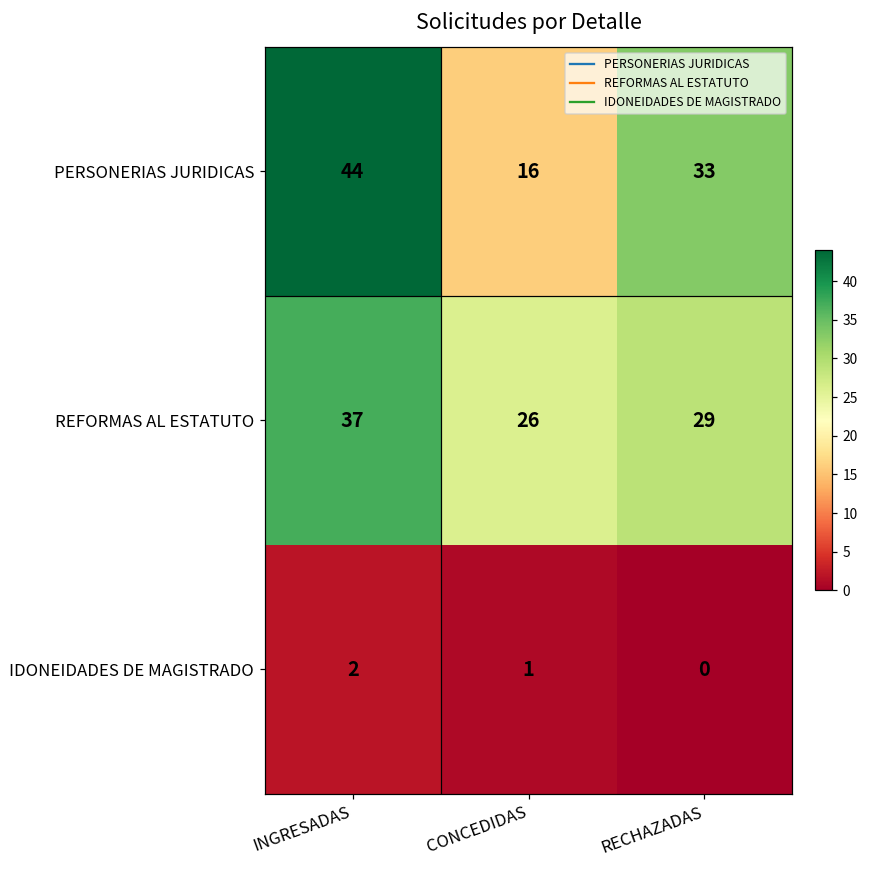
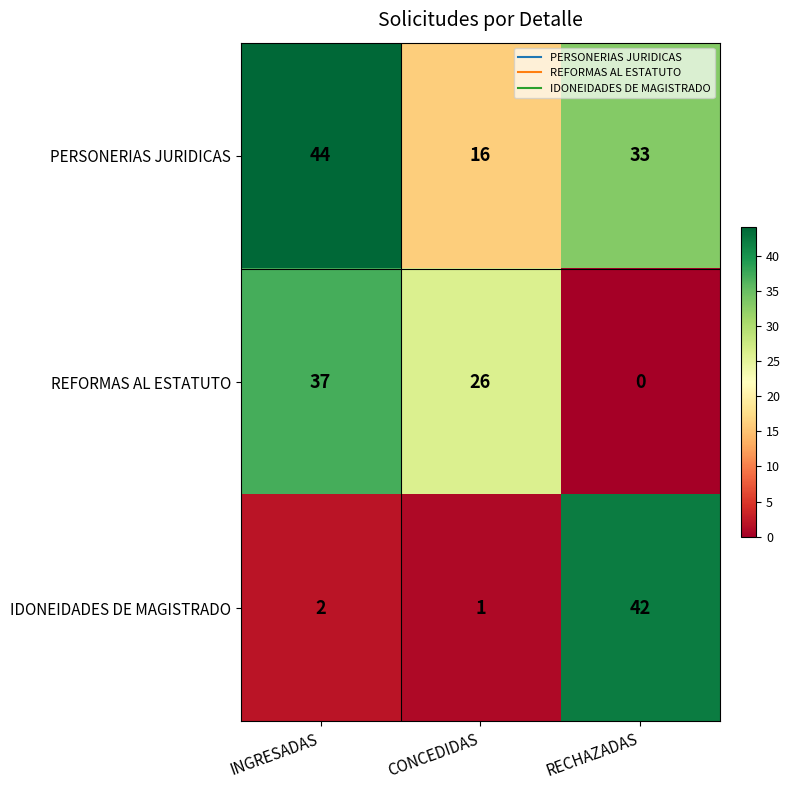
  {
    "PERSONERIAS JURIDICAS": {
      "INGRESADAS": 44,
      "CONCEDIDAS": 16,
      "RECHAZADAS": 33
    },
    "REFORMAS AL ESTATUTO": {
      "INGRESADAS": 37,
      "CONCEDIDAS": 26,
-     "RECHAZADAS": 29
+     "RECHAZADAS": 0
    },
    "IDONEIDADES DE MAGISTRADO": {
      "INGRESADAS": 2,
      "CONCEDIDAS": 1,
-     "RECHAZADAS": 0
+     "RECHAZADAS": 42
    }
  }
